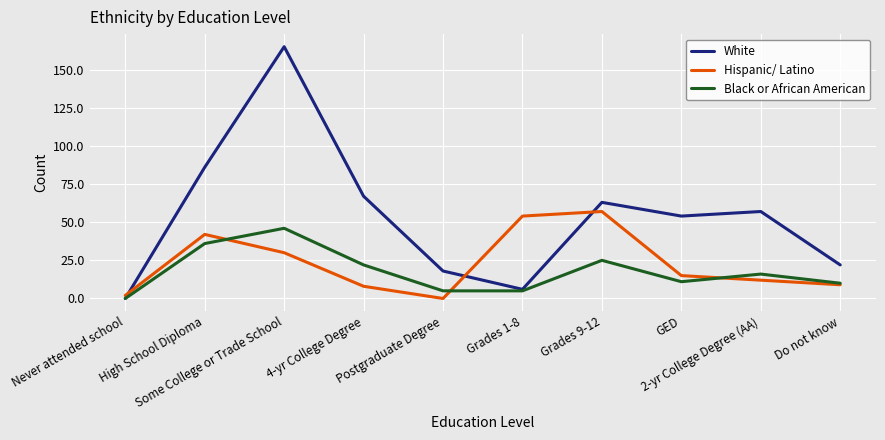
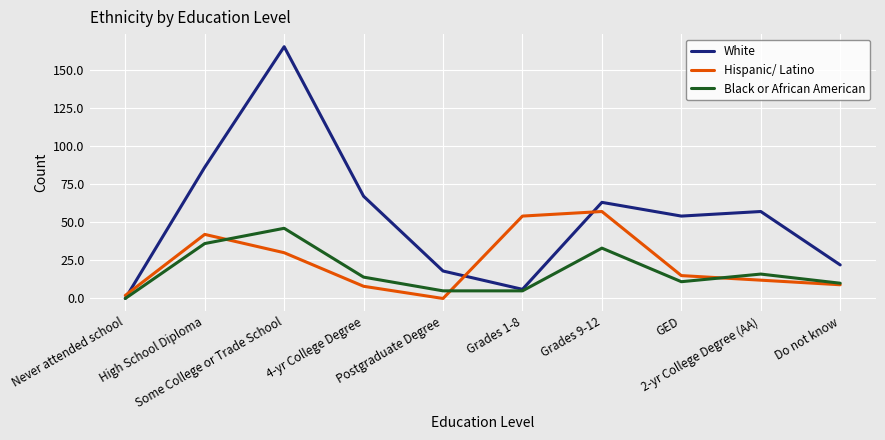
  {
    "White": {
      "High School Diploma": 86,
      "Some College or Trade School": 165,
      "4-yr College Degree": 67,
      "Postgraduate Degree": 18,
      "Grades 9-12": 63,
      "GED": 54,
      "2-yr College Degree (AA)": 57,
      "Do not know": 22
    },
    "Hispanic/ Latino": {
      "Never attended school": 2,
      "High School Diploma": 42,
      "Some College or Trade School": 30,
      "4-yr College Degree": 8,
      "Postgraduate Degree": 0,
      "Grades 1-8": 54,
      "Grades 9-12": 57,
      "GED": 15,
      "2-yr College Degree (AA)": 12
    },
    "Black or African American": {
      "High School Diploma": 36,
      "Some College or Trade School": 46,
-     "4-yr College Degree": 22,
+     "4-yr College Degree": 14,
      "Postgraduate Degree": 5,
-     "Grades 9-12": 25,
+     "Grades 9-12": 33,
      "GED": 11,
      "2-yr College Degree (AA)": 16
    }
  }
